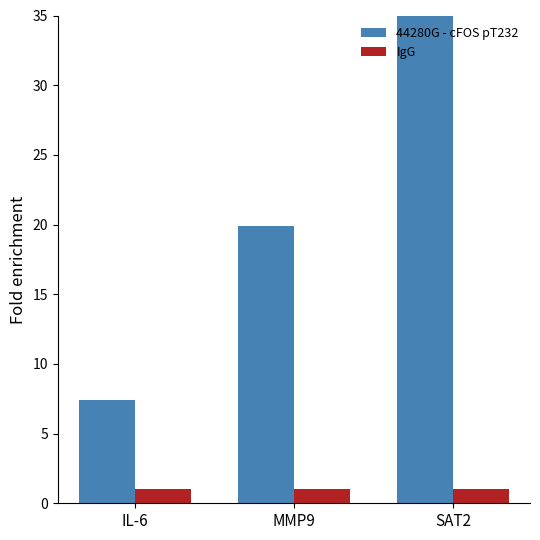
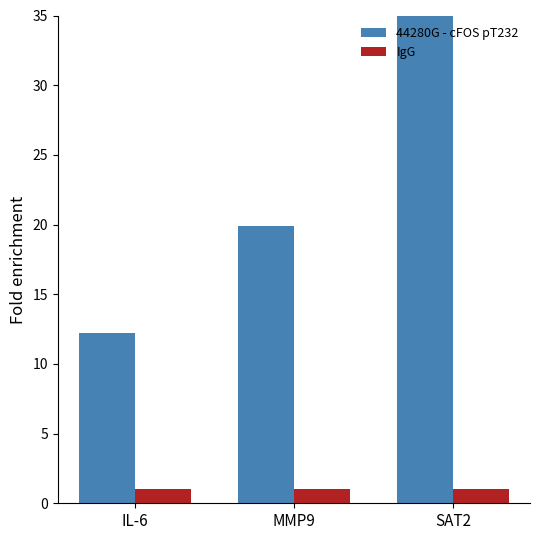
  {
    "44280G - cFOS pT232": {
-     "IL-6": 7.4,
+     "IL-6": 12.2,
      "MMP9": 19.9
    },
    "IgG": {
      "IL-6": 1.0,
      "MMP9": 1.0,
      "SAT2": 1.0
    }
  }
